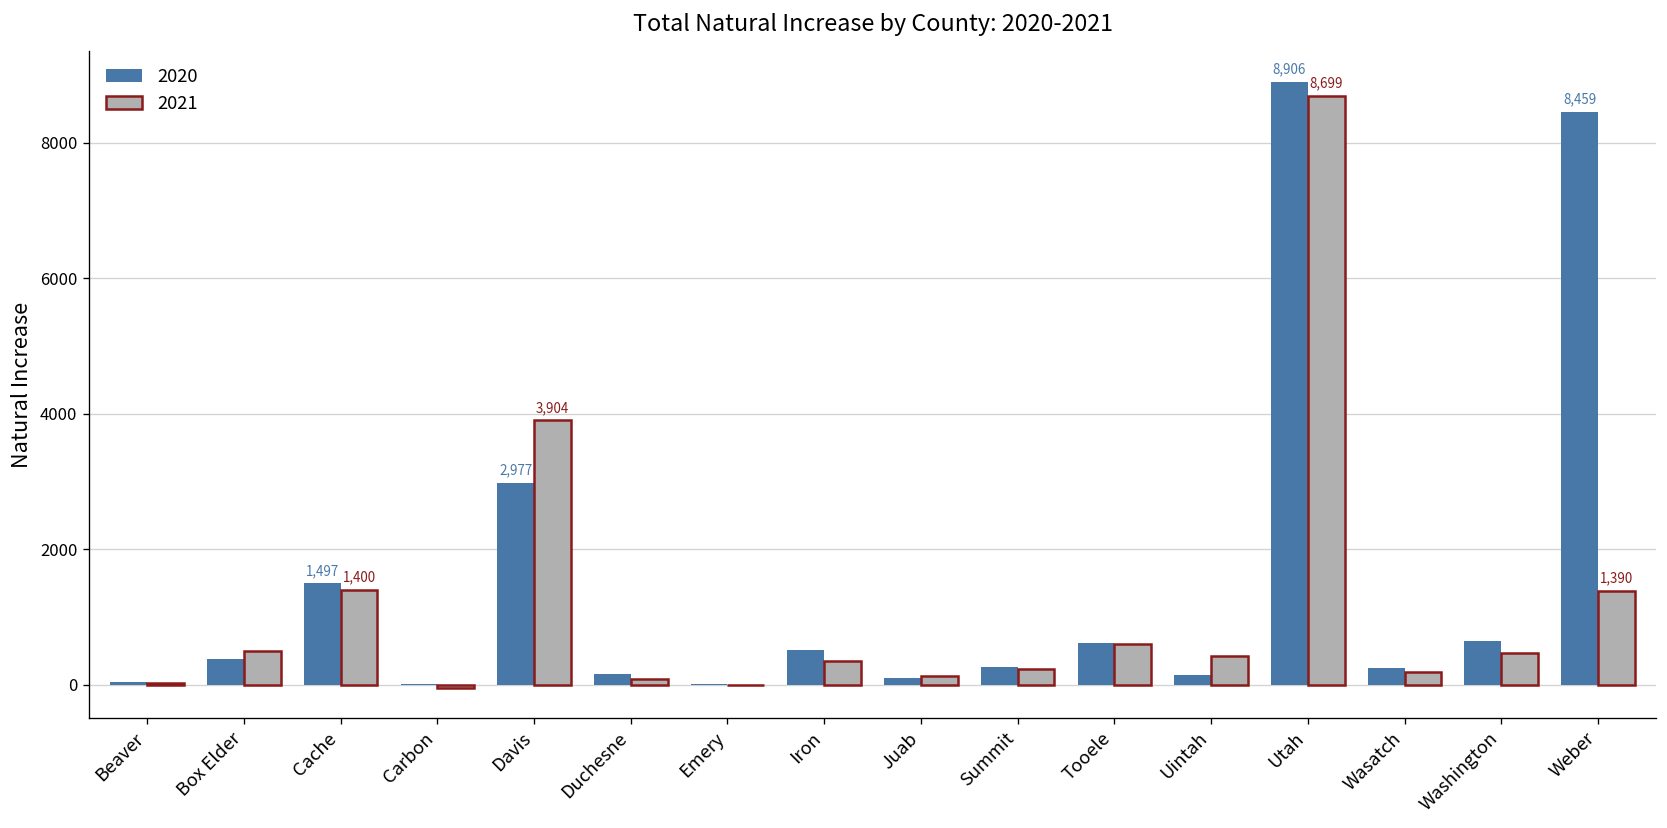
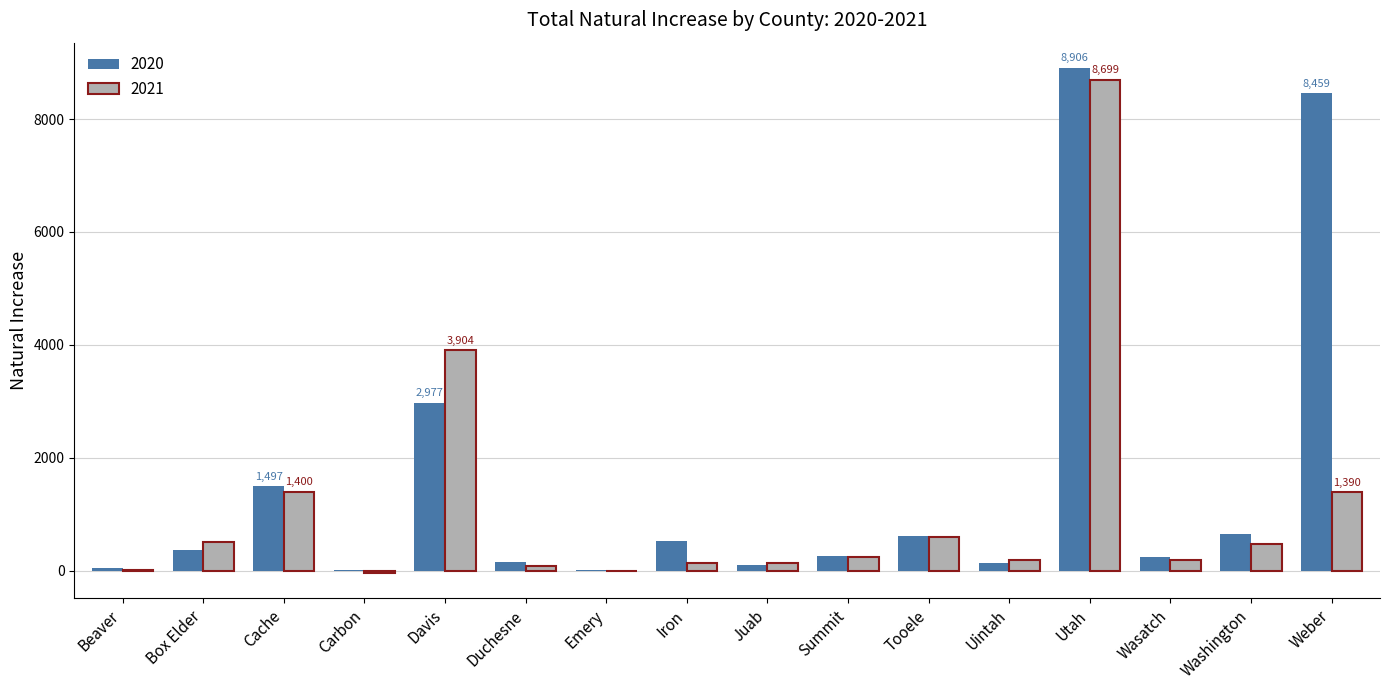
  {
    "2020": {
      "Cache": "1,497",
      "Davis": "2,977",
      "Utah": "8,906",
      "Weber": "8,459"
    },
    "2021": {
      "Box Elder": "500",
      "Duchesne": "100",
-     "Iron": "300",
+     "Iron": "100",
      "Juab": "100",
      "Summit": "200",
      "Tooele": "600",
-     "Uintah": "400",
+     "Uintah": "200",
      "Wasatch": "200",
      "Washington": "500"
    }
  }
